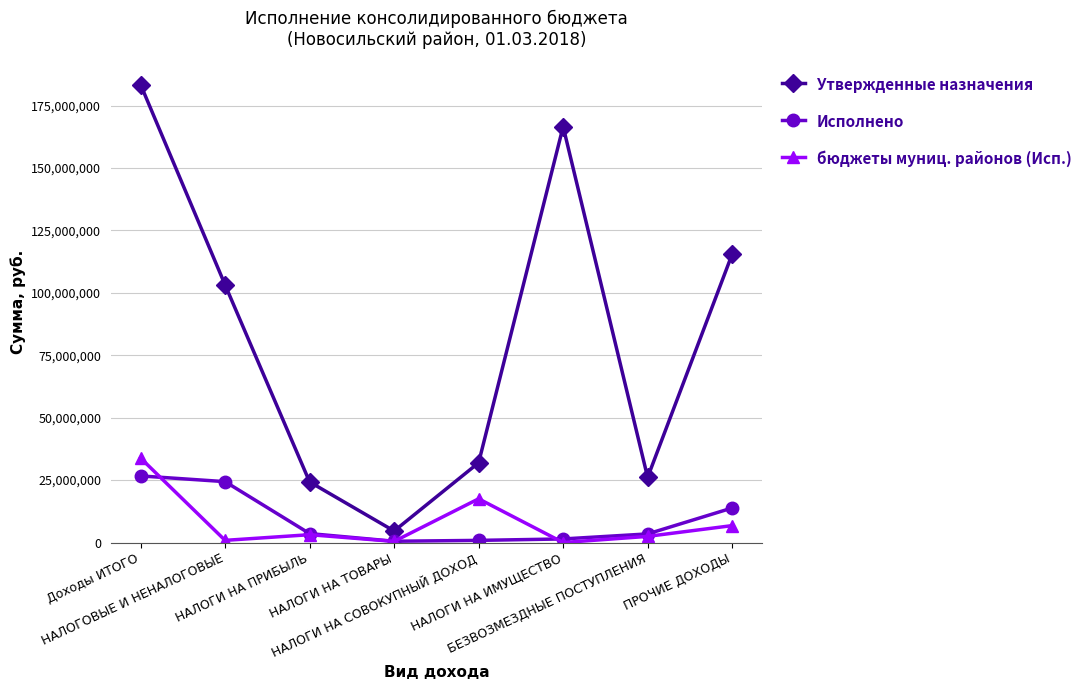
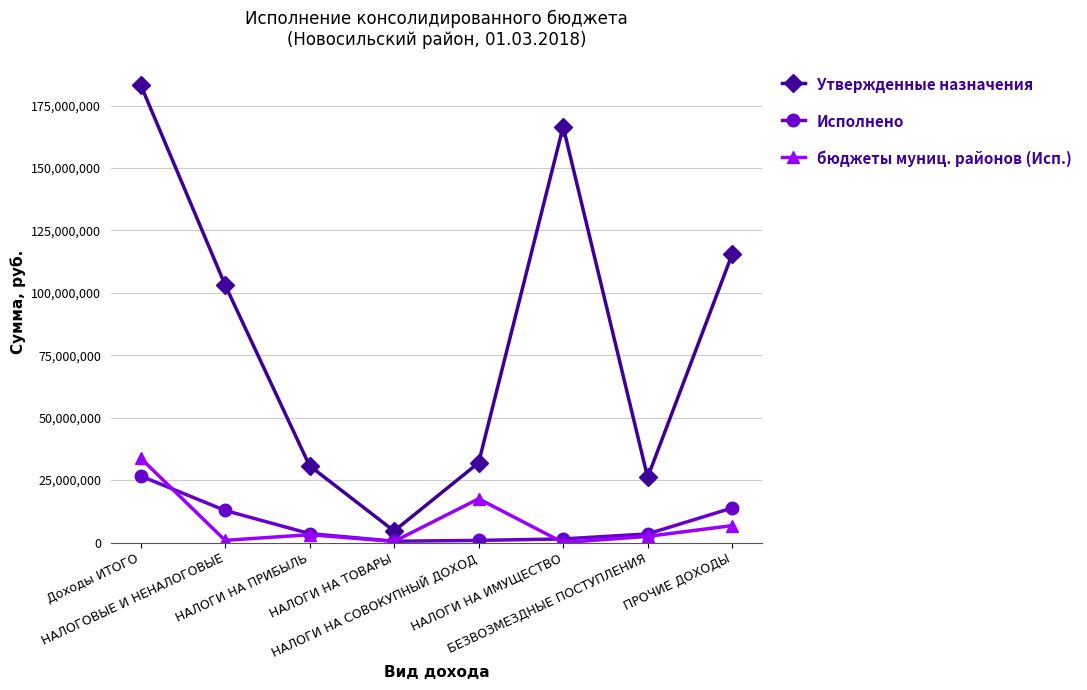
  {
    "Утвержденные назначения": {
      "Доходы ИТОГО": "183,000,000",
      "НАЛОГОВЫЕ И НЕНАЛОГОВЫЕ": "103,000,000",
-     "НАЛОГИ НА ПРИБЫЛЬ": "24,000,000",
+     "НАЛОГИ НА ПРИБЫЛЬ": "31,000,000",
      "НАЛОГИ НА ТОВАРЫ": "5,000,000",
      "НАЛОГИ НА СОВОКУПНЫЙ ДОХОД": "32,000,000",
      "НАЛОГИ НА ИМУЩЕСТВО": "167,000,000",
      "БЕЗВОЗМЕЗДНЫЕ ПОСТУПЛЕНИЯ": "26,000,000",
      "ПРОЧИЕ ДОХОДЫ": "115,000,000"
    },
    "Исполнено": {
      "Доходы ИТОГО": "27,000,000",
-     "НАЛОГОВЫЕ И НЕНАЛОГОВЫЕ": "24,000,000",
+     "НАЛОГОВЫЕ И НЕНАЛОГОВЫЕ": "13,000,000",
      "НАЛОГИ НА СОВОКУПНЫЙ ДОХОД": "1,000,000",
      "НАЛОГИ НА ИМУЩЕСТВО": "1,000,000",
      "ПРОЧИЕ ДОХОДЫ": "14,000,000"
    },
    "бюджеты муниц. районов (Исп.)": {
      "Доходы ИТОГО": "34,000,000",
      "НАЛОГОВЫЕ И НЕНАЛОГОВЫЕ": "1,000,000",
      "НАЛОГИ НА СОВОКУПНЫЙ ДОХОД": "18,000,000",
      "НАЛОГИ НА ИМУЩЕСТВО": "0",
      "ПРОЧИЕ ДОХОДЫ": "7,000,000"
    }
  }
